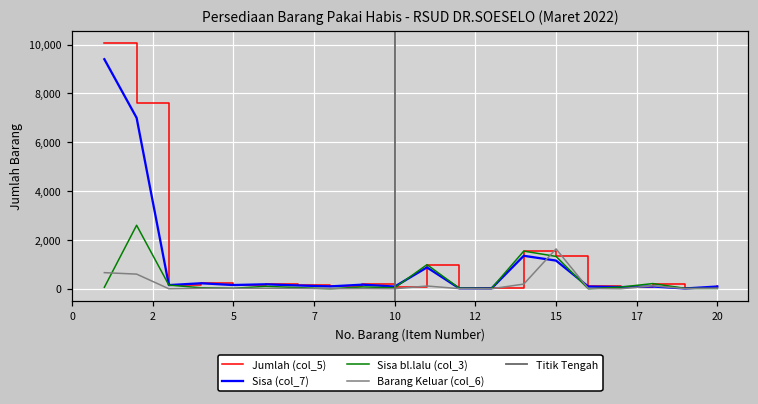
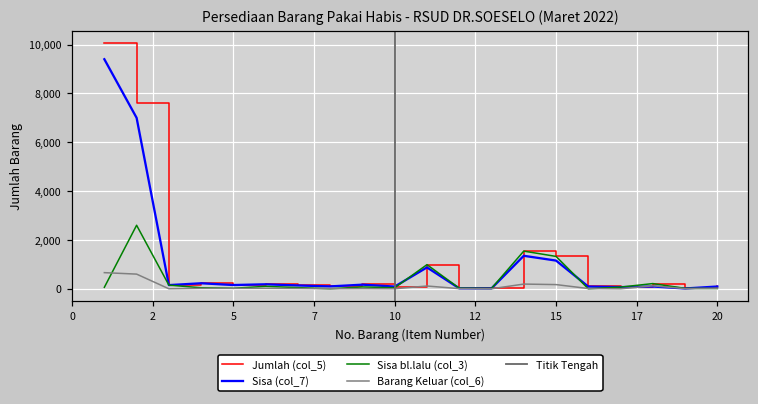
  {
    "Sisa (col_7)": {
      "15": "1,200"
    },
    "Barang Keluar (col_6)": {
-     "15": "1,600"
+     "15": "200"
    }
  }
